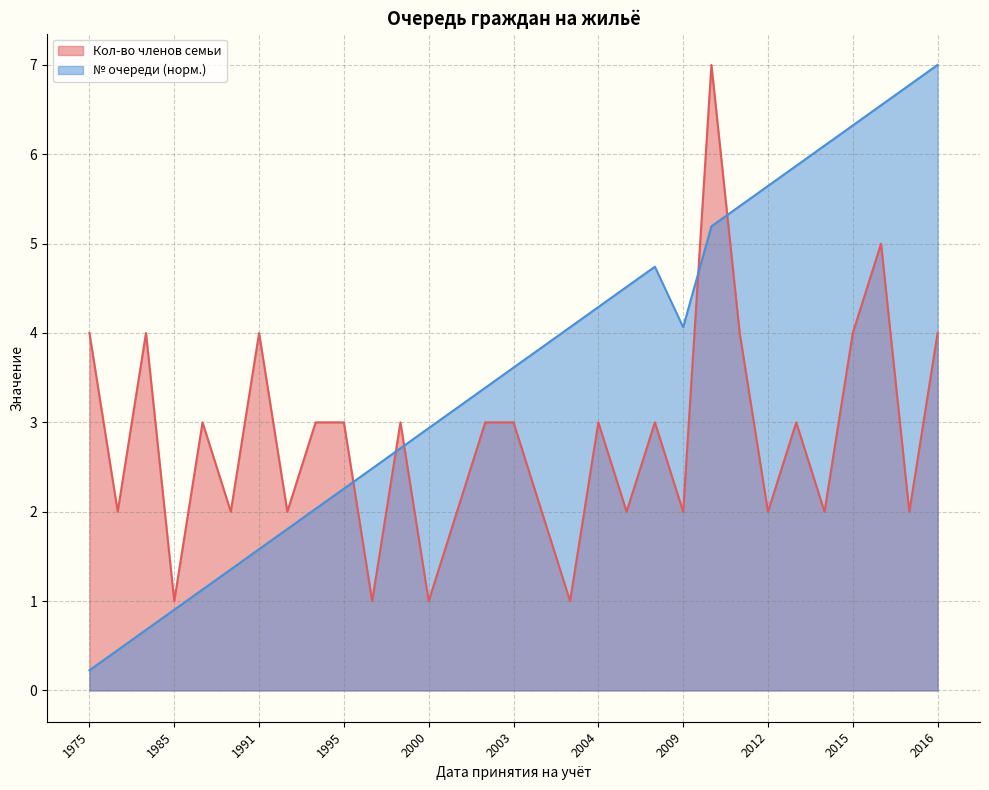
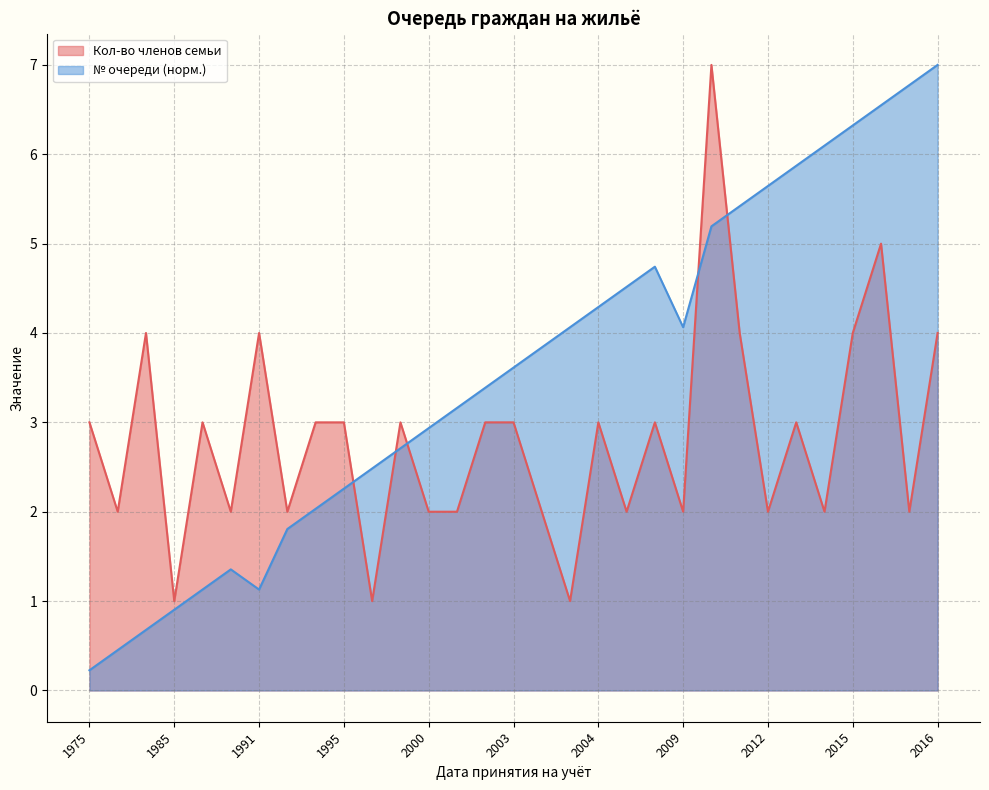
  {
    "Кол-во членов семьи": {
-     "1975": 4,
+     "1975": 3,
      "1991": 4,
      "1995": 3,
-     "2000": 1,
+     "2000": 2,
      "2009": 2
    },
    "№ очереди (норм.)": {
      "1975": 0.2,
-     "1991": 1.6,
+     "1991": 1.1,
      "1995": 2.3,
      "2000": 2.9,
      "2009": 4.1
    }
  }
